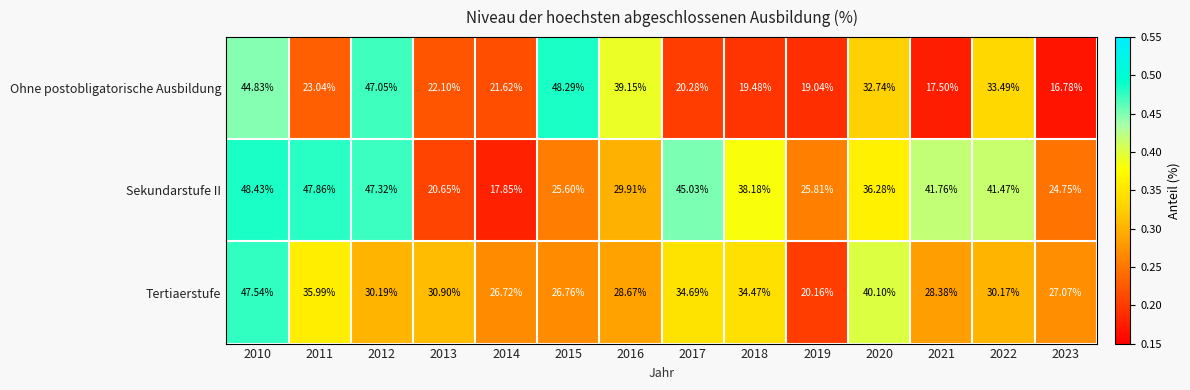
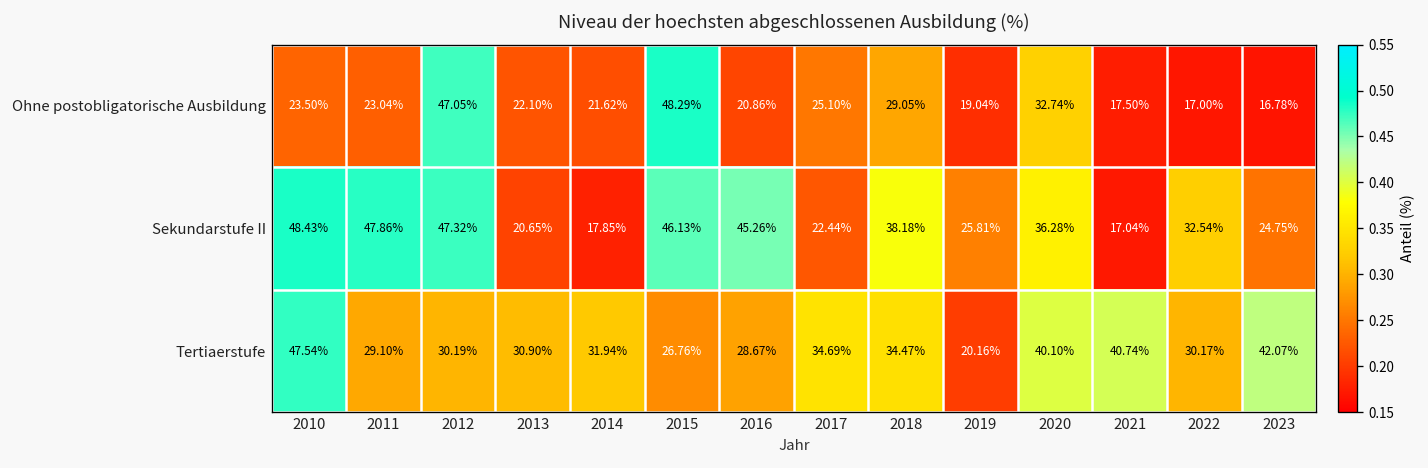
  {
    "Ohne postobligatorische Ausbildung": {
-     "2010": "44.83%",
+     "2010": "23.50%",
      "2011": "23.04%",
      "2012": "47.05%",
      "2013": "22.10%",
      "2014": "21.62%",
      "2015": "48.29%",
-     "2016": "39.15%",
-     "2017": "20.28%",
-     "2018": "19.48%",
+     "2016": "20.86%",
+     "2017": "25.10%",
+     "2018": "29.05%",
      "2019": "19.04%",
      "2020": "32.74%",
      "2021": "17.50%",
-     "2022": "33.49%",
+     "2022": "17.00%",
      "2023": "16.78%"
    },
    "Sekundarstufe II": {
      "2010": "48.43%",
      "2011": "47.86%",
      "2012": "47.32%",
      "2013": "20.65%",
      "2014": "17.85%",
-     "2015": "25.60%",
-     "2016": "29.91%",
-     "2017": "45.03%",
+     "2015": "46.13%",
+     "2016": "45.26%",
+     "2017": "22.44%",
      "2018": "38.18%",
      "2019": "25.81%",
      "2020": "36.28%",
-     "2021": "41.76%",
-     "2022": "41.47%",
+     "2021": "17.04%",
+     "2022": "32.54%",
      "2023": "24.75%"
    },
    "Tertiaerstufe": {
      "2010": "47.54%",
-     "2011": "35.99%",
+     "2011": "29.10%",
      "2012": "30.19%",
      "2013": "30.90%",
-     "2014": "26.72%",
+     "2014": "31.94%",
      "2015": "26.76%",
      "2016": "28.67%",
      "2017": "34.69%",
      "2018": "34.47%",
      "2019": "20.16%",
      "2020": "40.10%",
-     "2021": "28.38%",
+     "2021": "40.74%",
      "2022": "30.17%",
-     "2023": "27.07%"
+     "2023": "42.07%"
    }
  }
